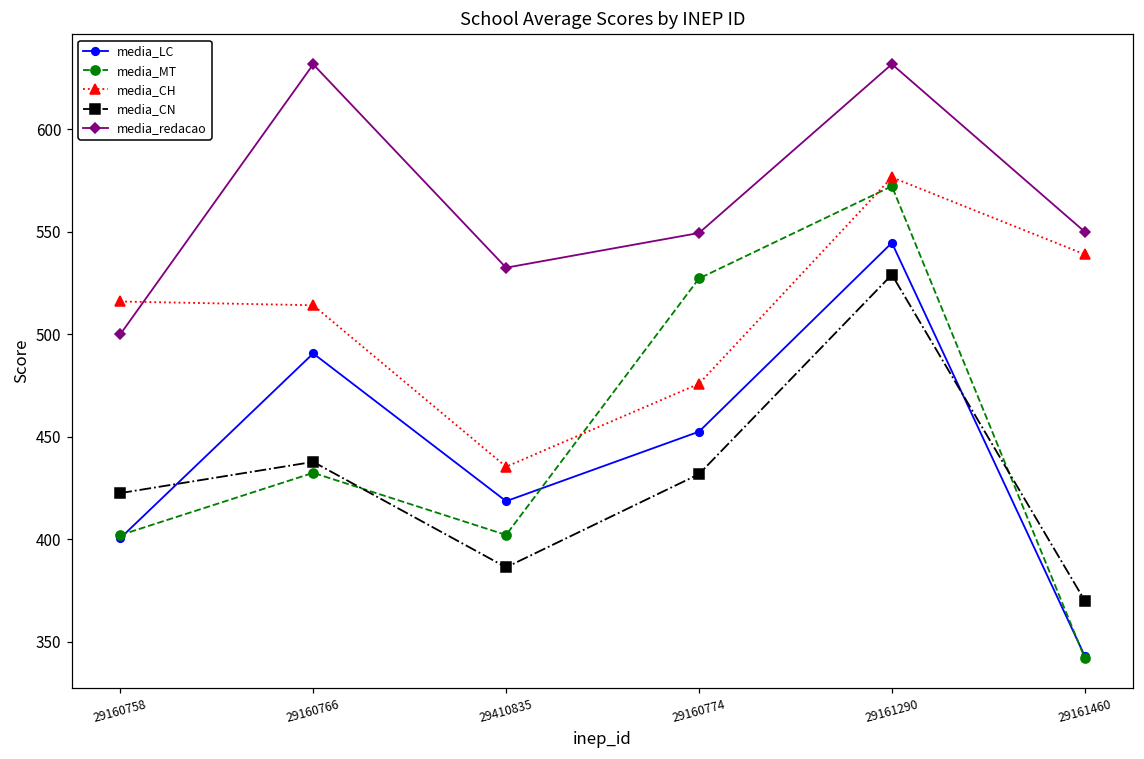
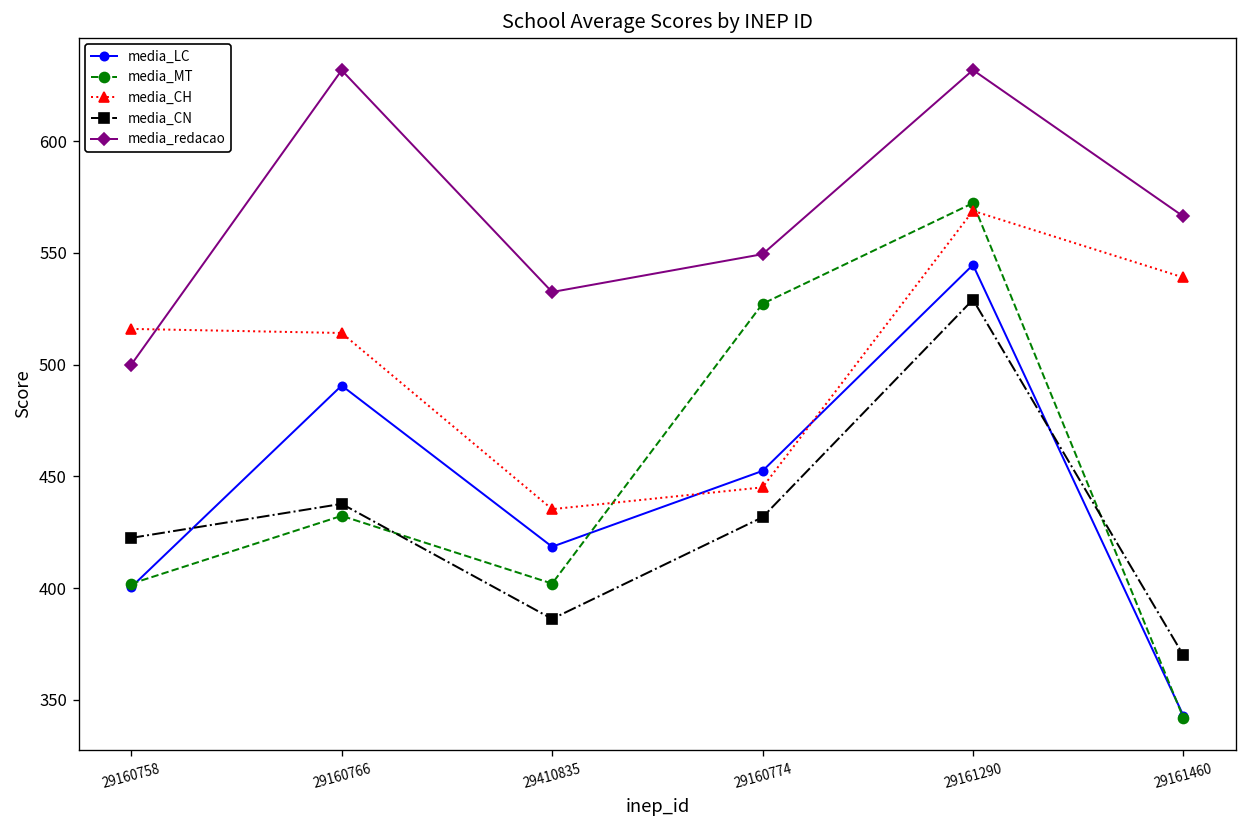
  {
    "media_LC": {
      "29160758": 401,
      "29160766": 491,
      "29410835": 419,
      "29160774": 452,
      "29161290": 545
    },
    "media_MT": {
      "29160758": 402,
      "29160766": 432,
      "29410835": 402,
      "29160774": 527,
      "29161290": 572
    },
    "media_CH": {
      "29160758": 516,
      "29160766": 514,
      "29410835": 435,
-     "29160774": 476,
-     "29161290": 577,
+     "29160774": 445,
+     "29161290": 569,
      "29161460": 539
    },
    "media_CN": {
      "29160758": 423,
      "29160766": 438,
      "29410835": 386,
      "29160774": 432,
      "29161290": 529,
      "29161460": 370
    },
    "media_redacao": {
      "29160758": 500,
      "29160766": 632,
      "29410835": 533,
      "29160774": 549,
      "29161290": 632,
-     "29161460": 550
+     "29161460": 566
    }
  }
